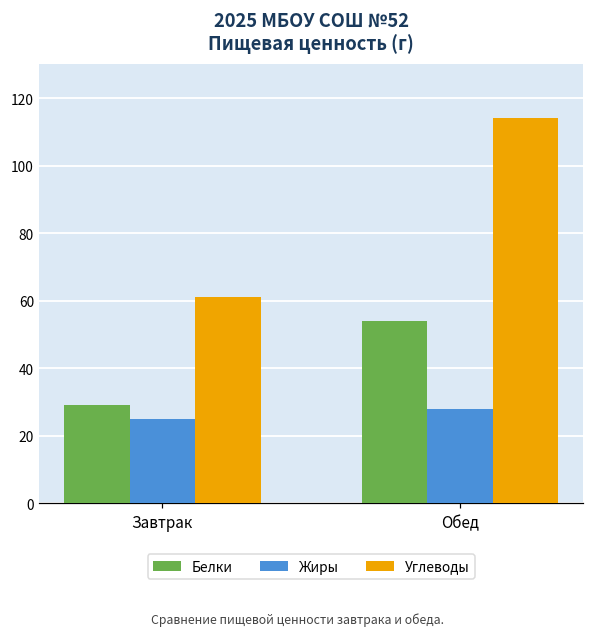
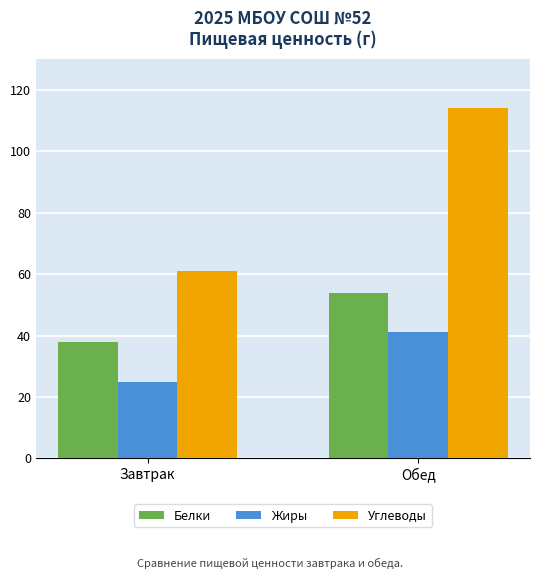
  {
    "Белки": {
-     "Завтрак": 29,
+     "Завтрак": 38,
      "Обед": 54
    },
    "Жиры": {
      "Завтрак": 25,
-     "Обед": 28
+     "Обед": 41
    },
    "Углеводы": {
      "Завтрак": 61,
      "Обед": 114
    }
  }
